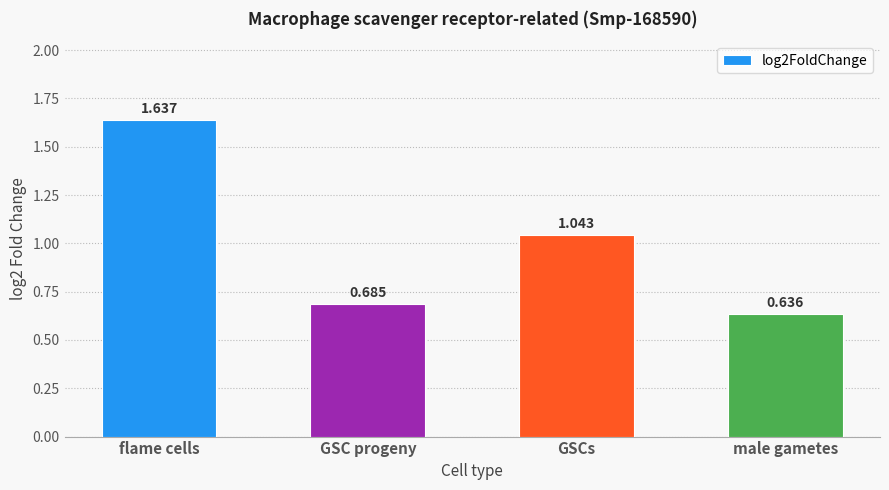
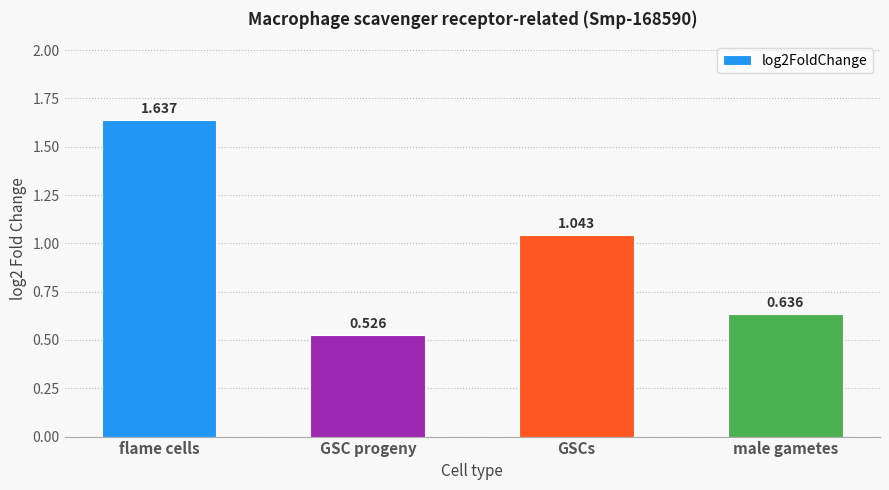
  {
    "flame cells": 1.637,
-   "GSC progeny": 0.685,
+   "GSC progeny": 0.526,
    "GSCs": 1.043,
    "male gametes": 0.636
  }
